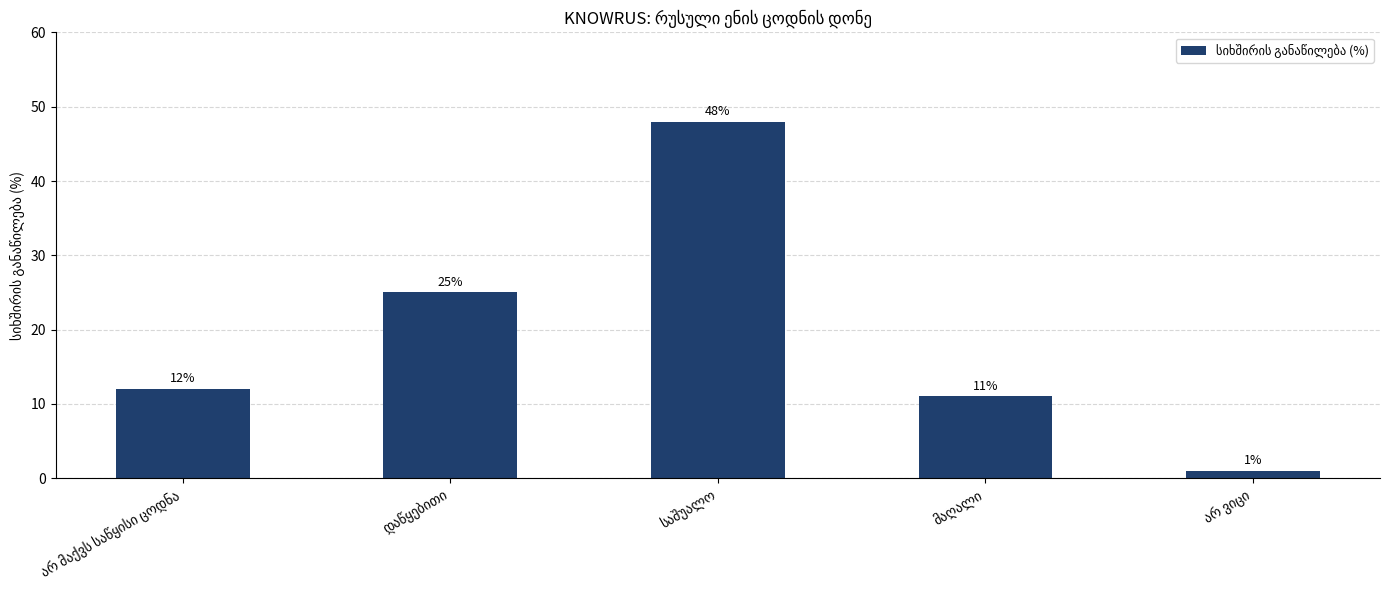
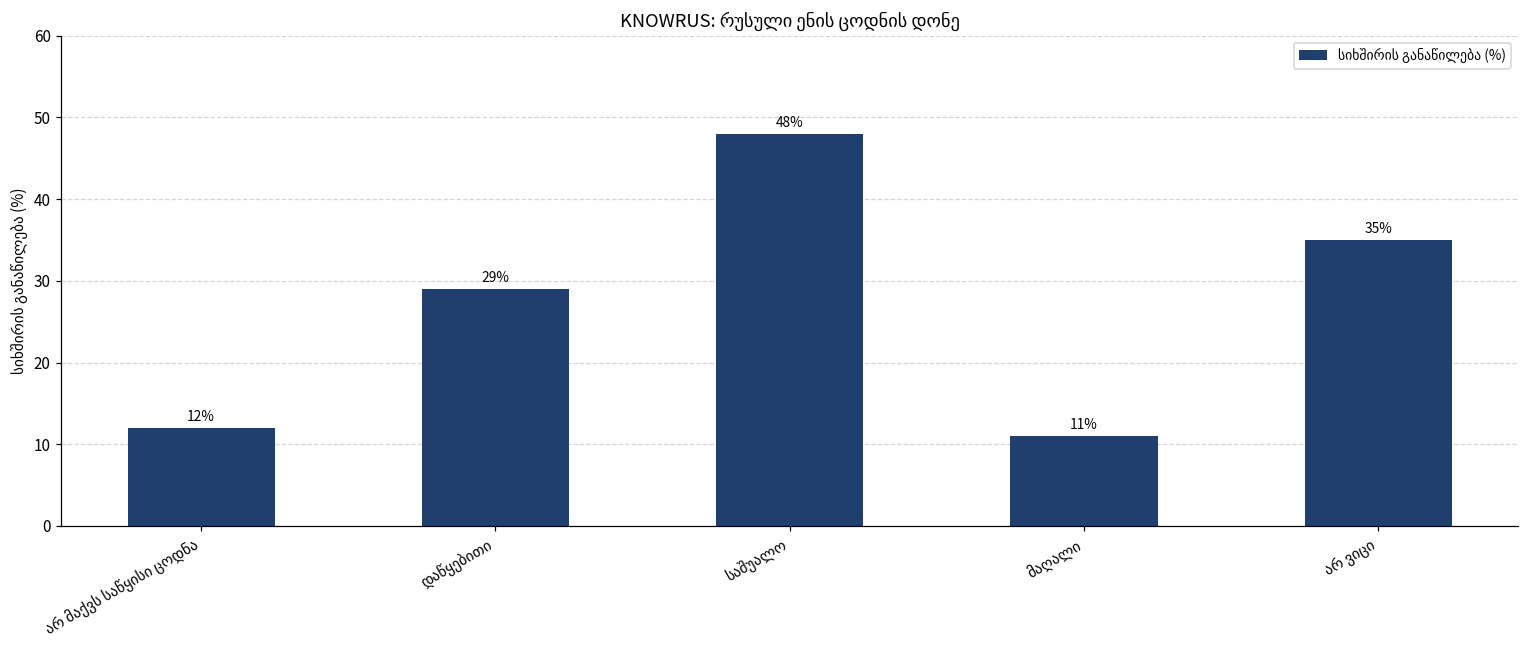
  {
    "არ მაქვს საწყისი ცოდნა": "12%",
-   "დაწყებითი": "25%",
+   "დაწყებითი": "29%",
    "საშუალო": "48%",
    "მაღალი": "11%",
-   "არ ვიცი": "1%"
+   "არ ვიცი": "35%"
  }
